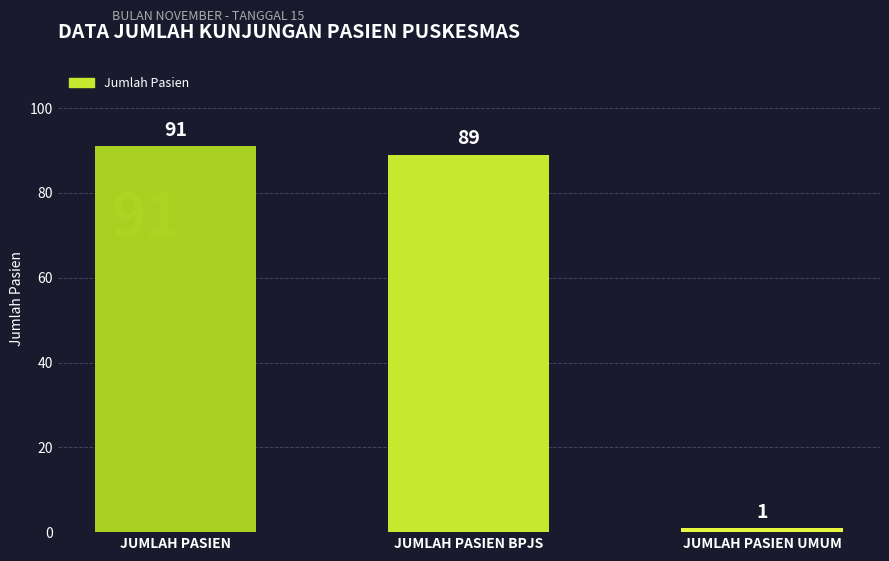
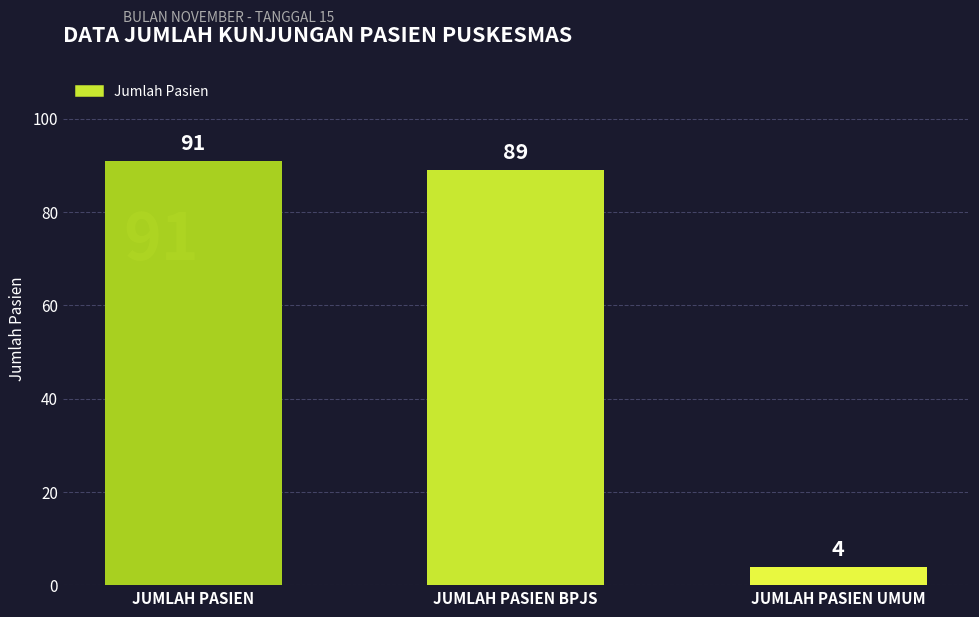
  {
    "JUMLAH PASIEN": 91,
    "JUMLAH PASIEN BPJS": 89,
-   "JUMLAH PASIEN UMUM": 1
+   "JUMLAH PASIEN UMUM": 4
  }
